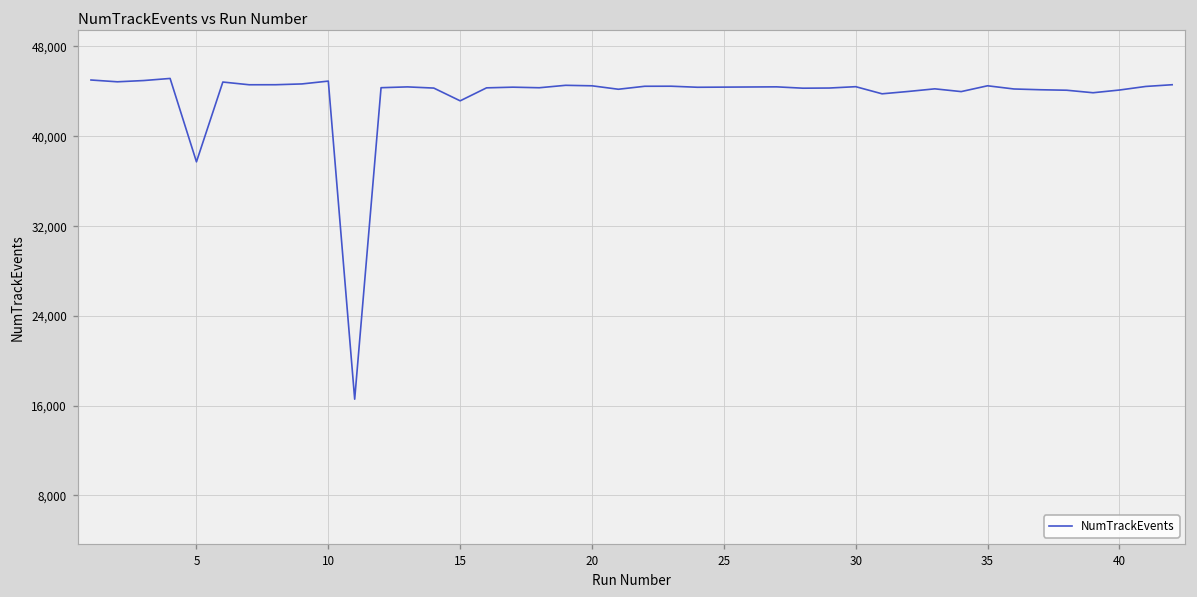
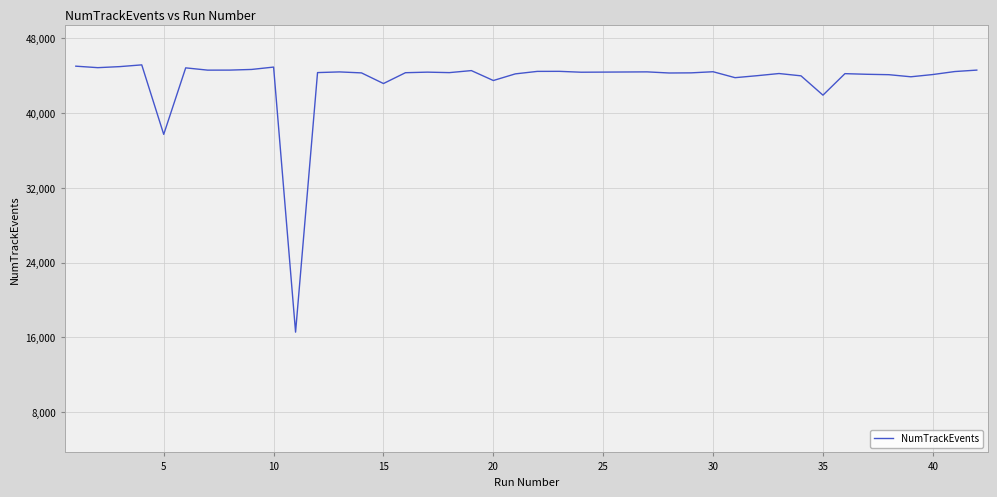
  {
    "5": "38,000",
    "10": "45,000",
    "15": "43,000",
-   "20": "44,000",
+   "20": "43,000",
    "30": "44,000",
-   "35": "44,000",
+   "35": "42,000",
    "40": "44,000"
  }
